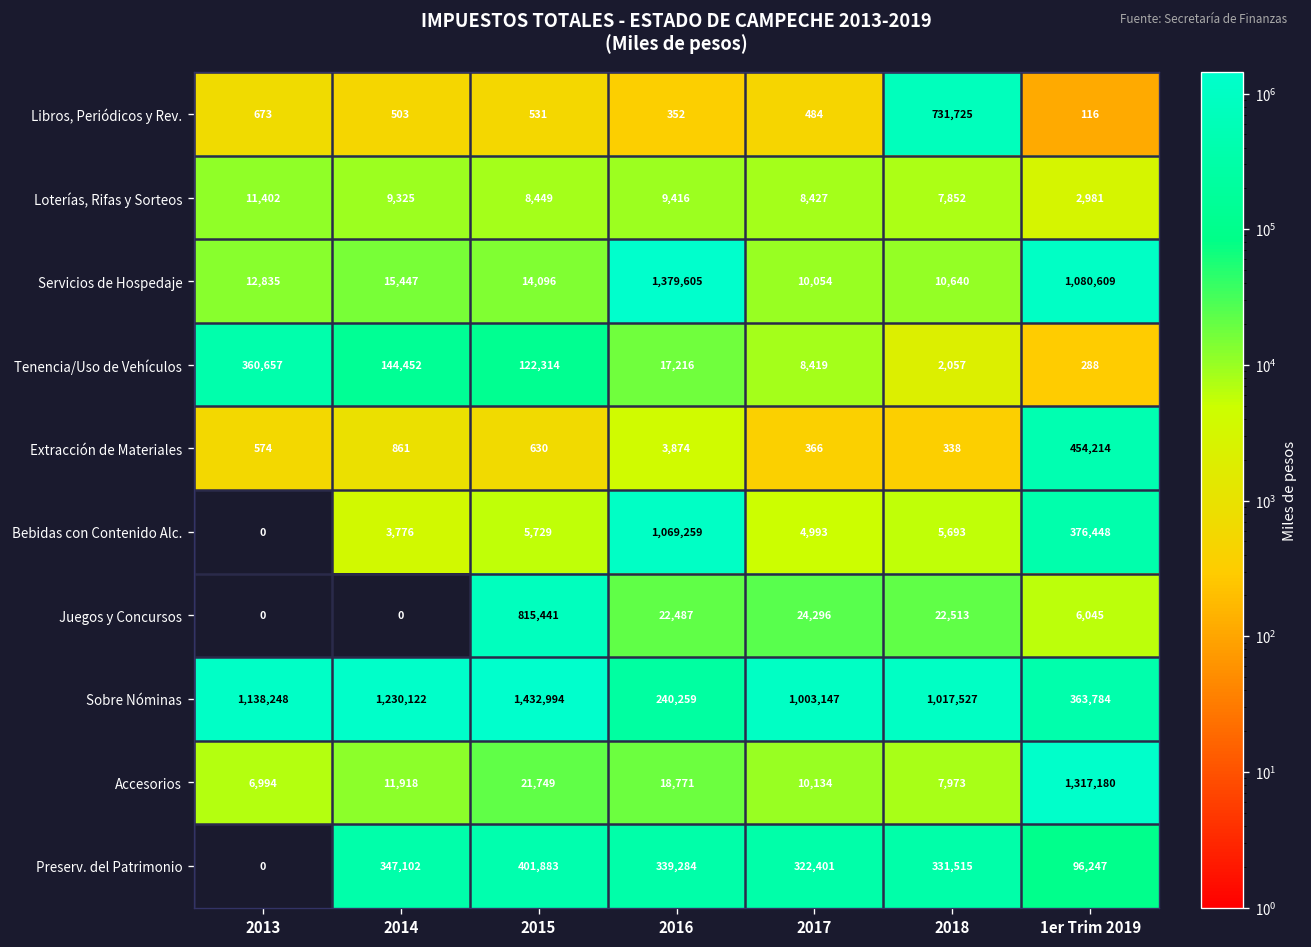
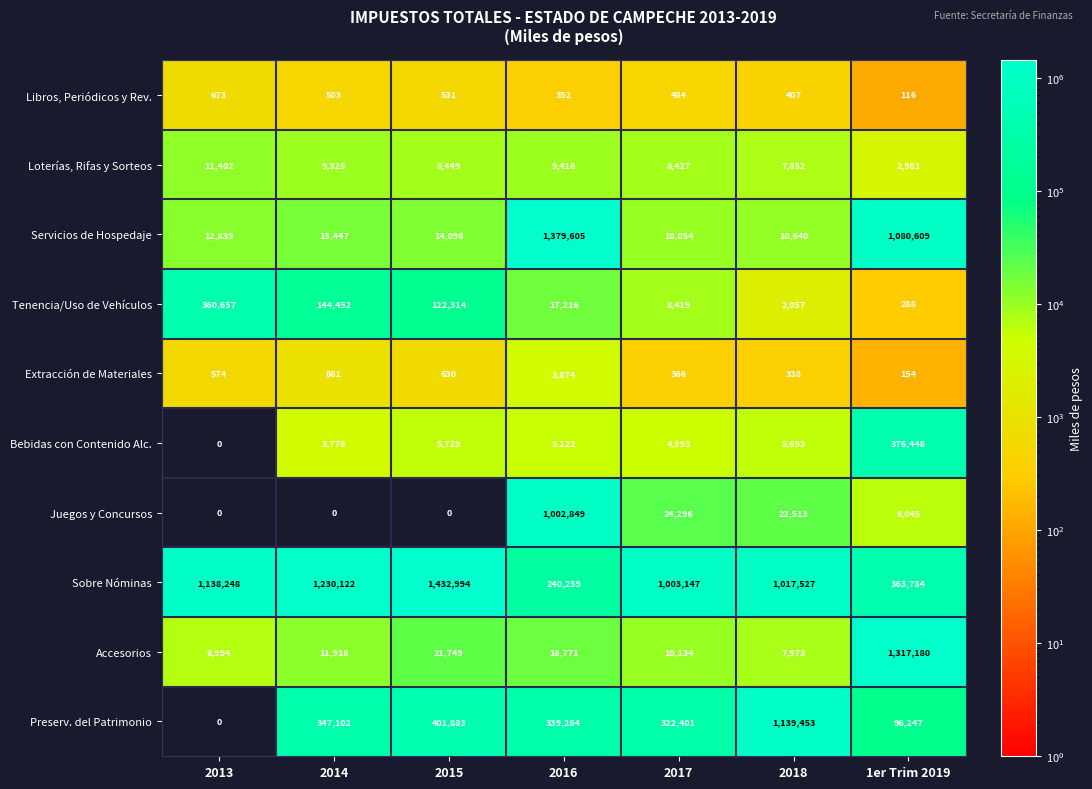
  {
    "Libros, Periódicos y Rev.": {
      "2013": "673",
      "2014": "503",
      "2015": "531",
      "2016": "352",
      "2017": "484",
-     "2018": "731,725",
+     "2018": "407",
      "1er Trim 2019": "116"
    },
    "Loterías, Rifas y Sorteos": {
      "2013": "11,402",
      "2014": "9,325",
      "2015": "8,449",
      "2016": "9,416",
      "2017": "8,427",
      "2018": "7,852",
      "1er Trim 2019": "2,981"
    },
    "Servicios de Hospedaje": {
      "2013": "12,835",
      "2014": "15,447",
      "2015": "14,096",
      "2016": "1,379,605",
      "2017": "10,054",
      "2018": "10,640",
      "1er Trim 2019": "1,080,609"
    },
    "Tenencia/Uso de Vehículos": {
      "2013": "360,657",
      "2014": "144,452",
      "2015": "122,314",
      "2016": "17,216",
      "2017": "8,419",
      "2018": "2,057",
      "1er Trim 2019": "288"
    },
    "Extracción de Materiales": {
      "2013": "574",
      "2014": "861",
      "2015": "630",
      "2016": "3,874",
      "2017": "366",
      "2018": "338",
-     "1er Trim 2019": "454,214"
+     "1er Trim 2019": "154"
    },
    "Bebidas con Contenido Alc.": {
      "2013": "0",
      "2014": "3,776",
      "2015": "5,729",
-     "2016": "1,069,259",
+     "2016": "5,122",
      "2017": "4,993",
      "2018": "5,693",
      "1er Trim 2019": "376,448"
    },
    "Juegos y Concursos": {
      "2013": "0",
      "2014": "0",
-     "2015": "815,441",
-     "2016": "22,487",
+     "2015": "0",
+     "2016": "1,002,849",
      "2017": "24,296",
      "2018": "22,513",
      "1er Trim 2019": "6,045"
    },
    "Sobre Nóminas": {
      "2013": "1,138,248",
      "2014": "1,230,122",
      "2015": "1,432,994",
      "2016": "240,259",
      "2017": "1,003,147",
      "2018": "1,017,527",
      "1er Trim 2019": "363,784"
    },
    "Accesorios": {
      "2013": "6,994",
      "2014": "11,918",
      "2015": "21,749",
      "2016": "18,771",
      "2017": "10,134",
      "2018": "7,973",
      "1er Trim 2019": "1,317,180"
    },
    "Preserv. del Patrimonio": {
      "2013": "0",
      "2014": "347,102",
      "2015": "401,883",
      "2016": "339,284",
      "2017": "322,401",
-     "2018": "331,515",
+     "2018": "1,139,453",
      "1er Trim 2019": "96,247"
    }
  }
